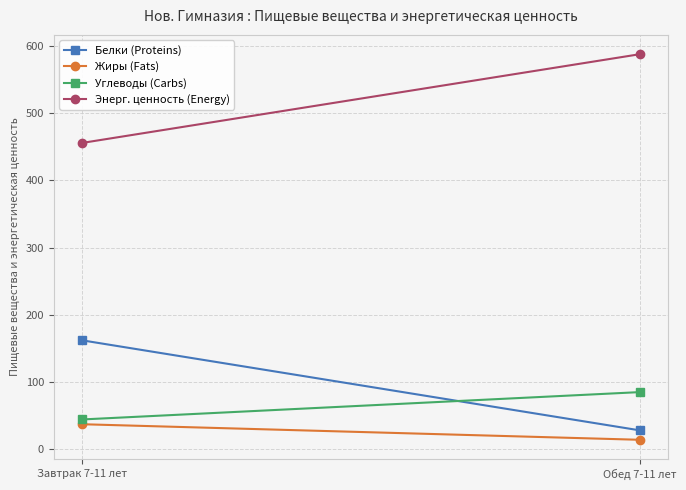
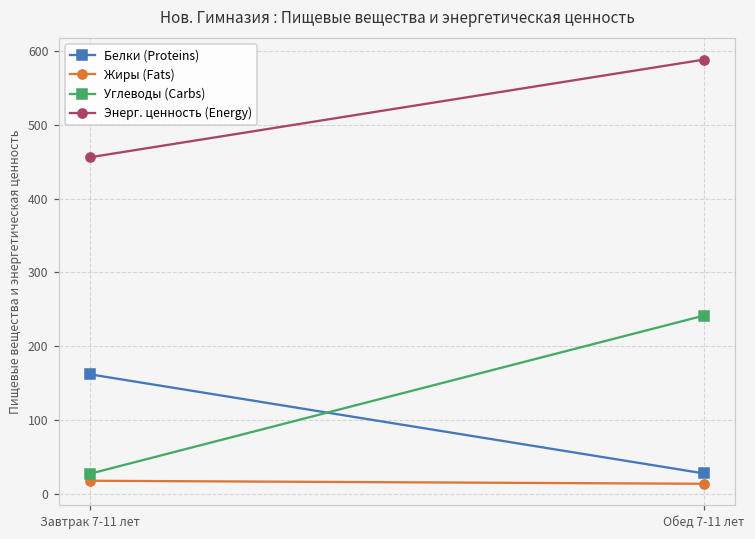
  {
    "Белки (Proteins)": {
      "Завтрак 7-11 лет": 160,
      "Обед 7-11 лет": 30
    },
    "Жиры (Fats)": {
-     "Завтрак 7-11 лет": 40,
+     "Завтрак 7-11 лет": 20,
      "Обед 7-11 лет": 10
    },
    "Углеводы (Carbs)": {
-     "Завтрак 7-11 лет": 40,
-     "Обед 7-11 лет": 90
+     "Завтрак 7-11 лет": 30,
+     "Обед 7-11 лет": 240
    },
    "Энерг. ценность (Energy)": {
      "Завтрак 7-11 лет": 460,
      "Обед 7-11 лет": 590
    }
  }
